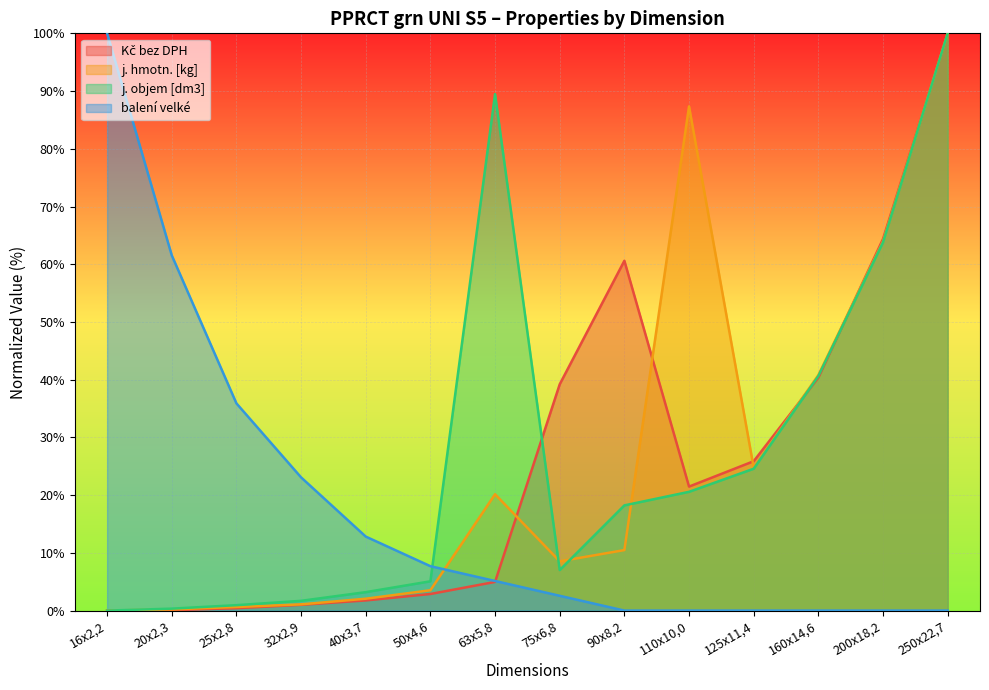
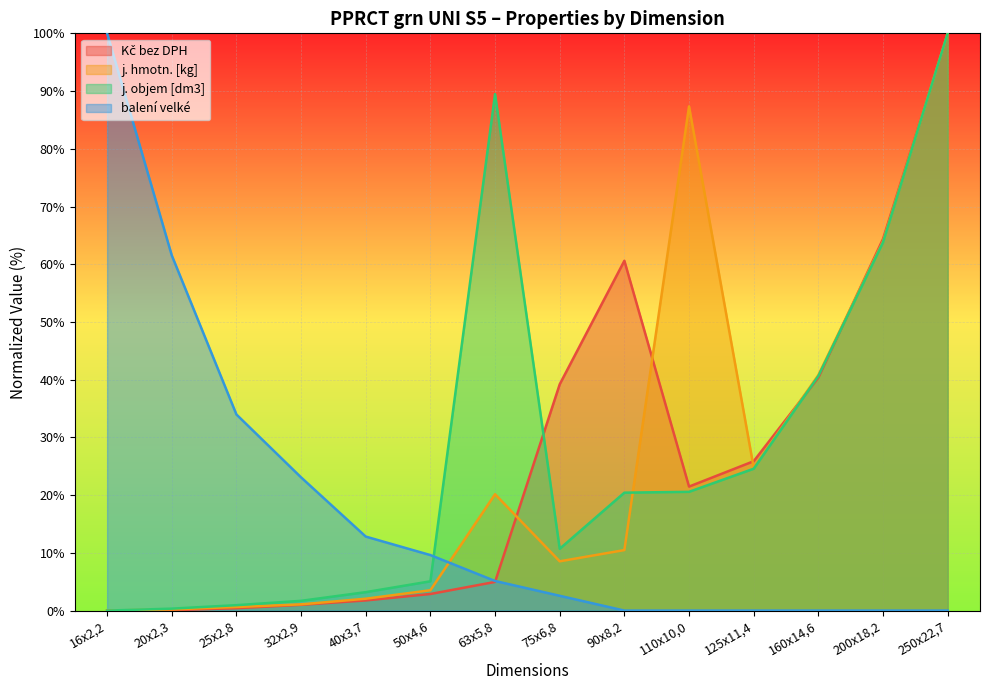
  {
    "Kč bez DPH": {
      "50x4,6": "3%",
      "75x6,8": "39%",
      "90x8,2": "61%",
      "110x10,0": "21%",
      "125x11,4": "26%"
    },
    "j. hmotn. [kg]": {
      "50x4,6": "4%",
      "63x5,8": "20%",
      "75x6,8": "9%",
      "90x8,2": "10%",
      "110x10,0": "87%"
    },
    "j. objem [dm3]": {
      "32x2,9": "2%",
      "40x3,7": "3%",
      "50x4,6": "5%",
      "63x5,8": "89%",
-     "75x6,8": "7%",
-     "90x8,2": "18%",
+     "75x6,8": "11%",
+     "90x8,2": "20%",
      "110x10,0": "21%"
    },
    "balení velké": {
      "16x2,2": "100%",
      "20x2,3": "62%",
-     "25x2,8": "36%",
+     "25x2,8": "34%",
      "32x2,9": "23%",
      "40x3,7": "13%",
-     "50x4,6": "8%",
+     "50x4,6": "10%",
      "75x6,8": "3%",
      "90x8,2": "0%",
      "110x10,0": "0%",
      "125x11,4": "0%",
      "160x14,6": "0%",
      "200x18,2": "0%",
      "250x22,7": "0%"
    }
  }
